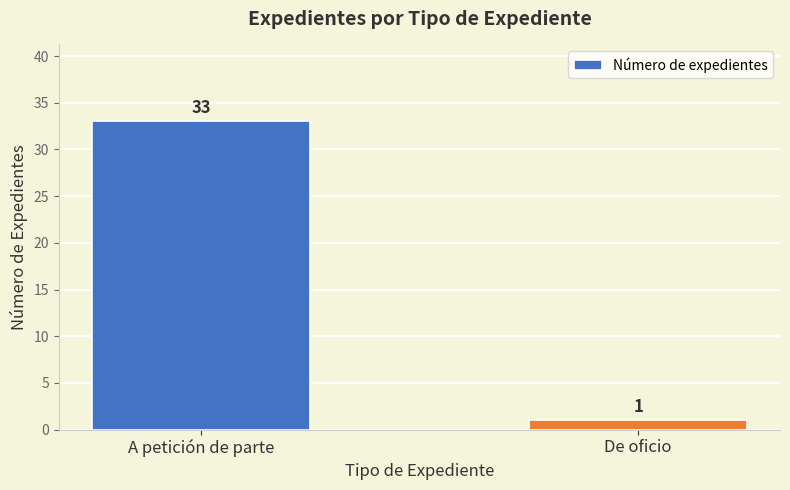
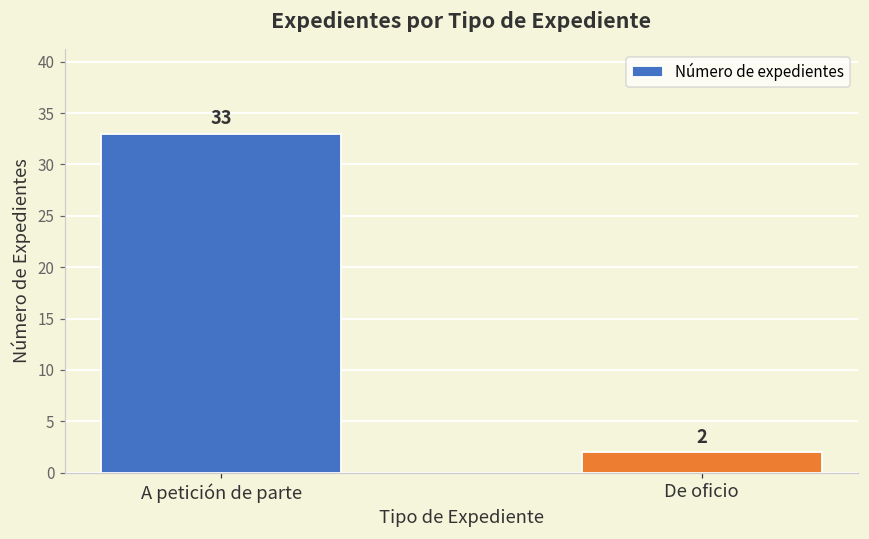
  {
    "A petición de parte": 33,
-   "De oficio": 1
+   "De oficio": 2
  }
